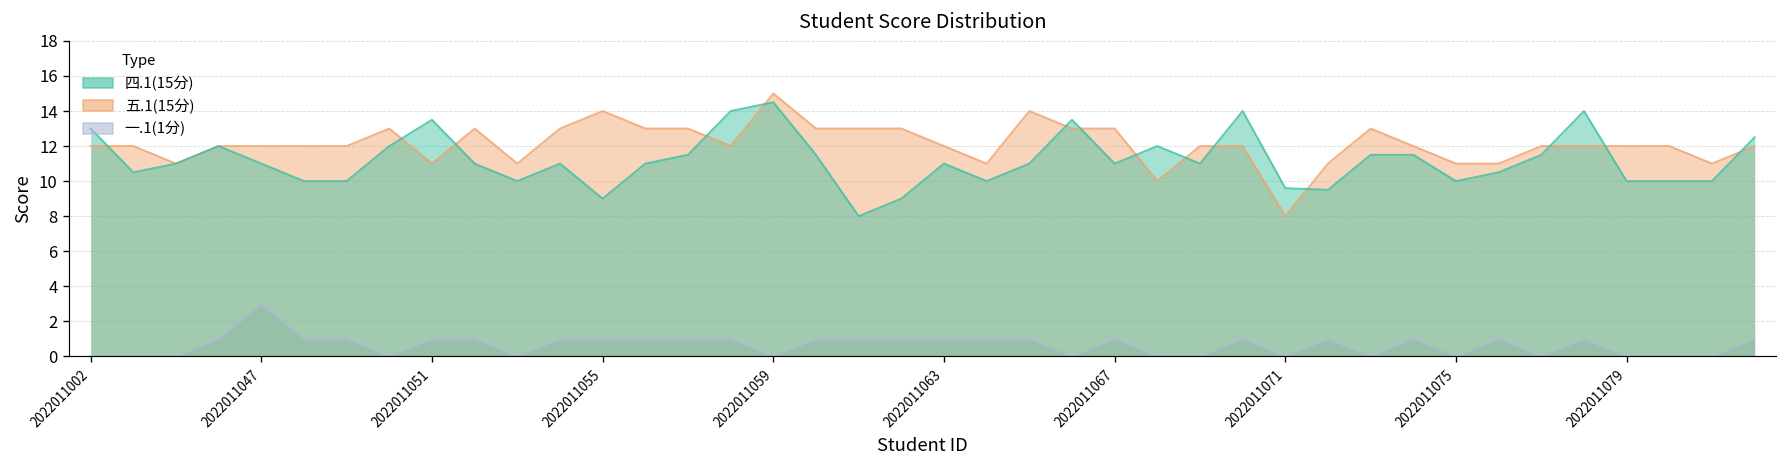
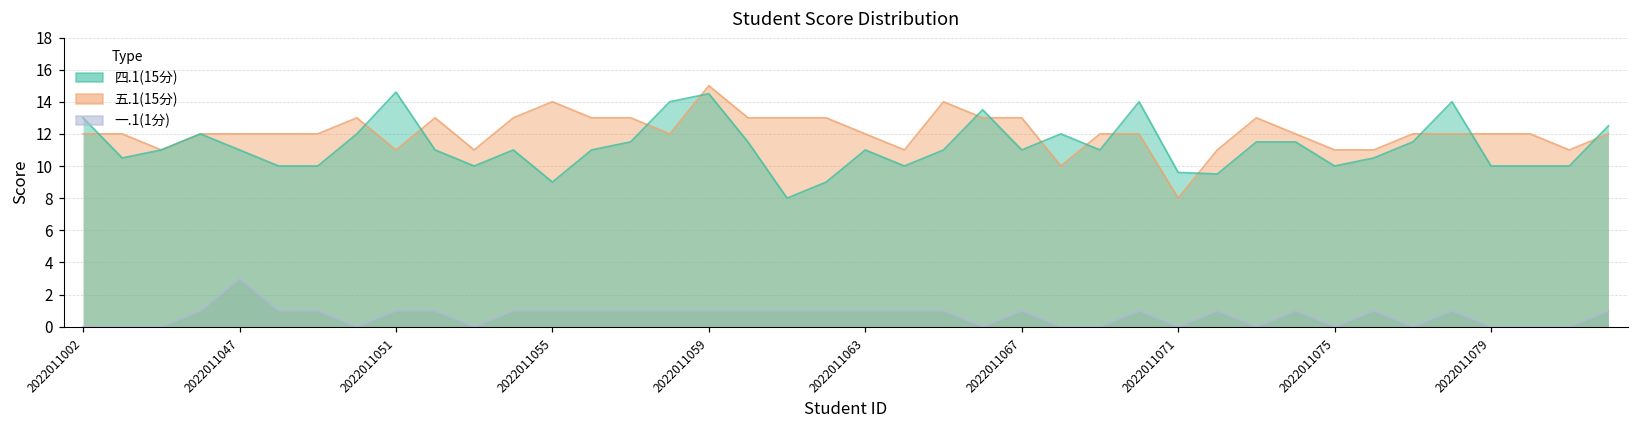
  {
    "一.1(1分)": {
      "2022011002": 0,
      "2022011047": 3,
      "2022011051": 1,
      "2022011055": 1,
-     "2022011059": 0,
+     "2022011059": 1,
      "2022011063": 1,
      "2022011067": 1,
      "2022011071": 0,
      "2022011075": 0,
      "2022011079": 0
    },
    "五.1(15分)": {
      "2022011002": 12.0,
      "2022011047": 12.0,
      "2022011051": 11.0,
      "2022011055": 14.0,
      "2022011059": 15.0,
      "2022011063": 12.0,
      "2022011067": 13.0,
      "2022011071": 8.0,
      "2022011075": 11.0,
      "2022011079": 12.0
    },
    "四.1(15分)": {
      "2022011002": 13.0,
      "2022011047": 11.0,
-     "2022011051": 13.5,
+     "2022011051": 14.6,
      "2022011055": 9.0,
      "2022011059": 14.5,
      "2022011063": 11.0,
      "2022011067": 11.0,
      "2022011071": 9.6,
      "2022011075": 10.0,
      "2022011079": 10.0
    }
  }
